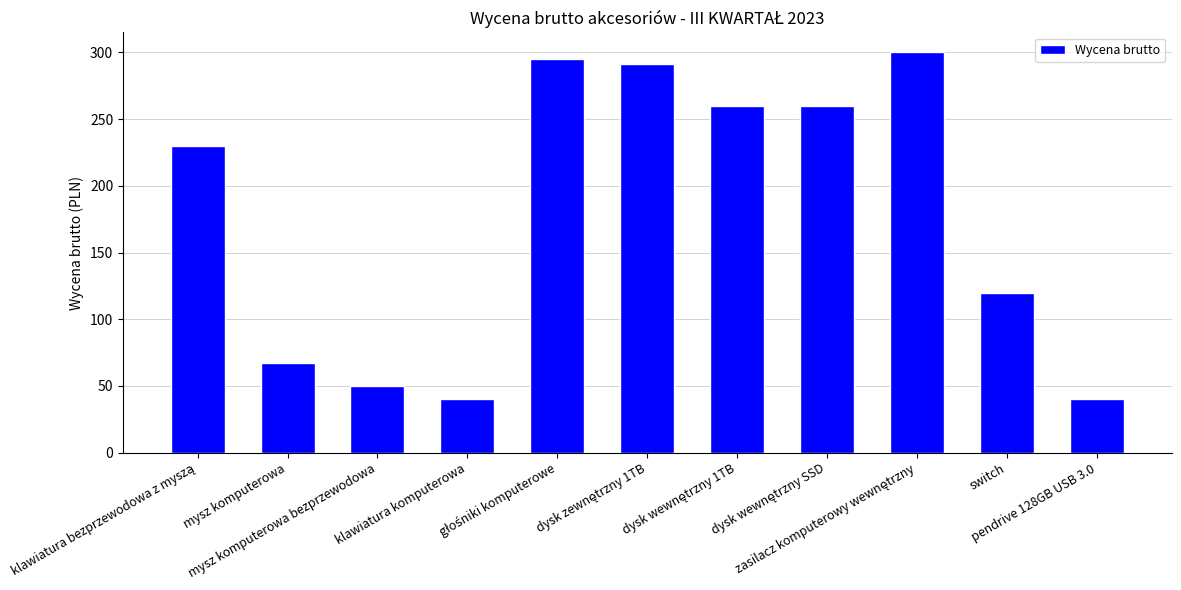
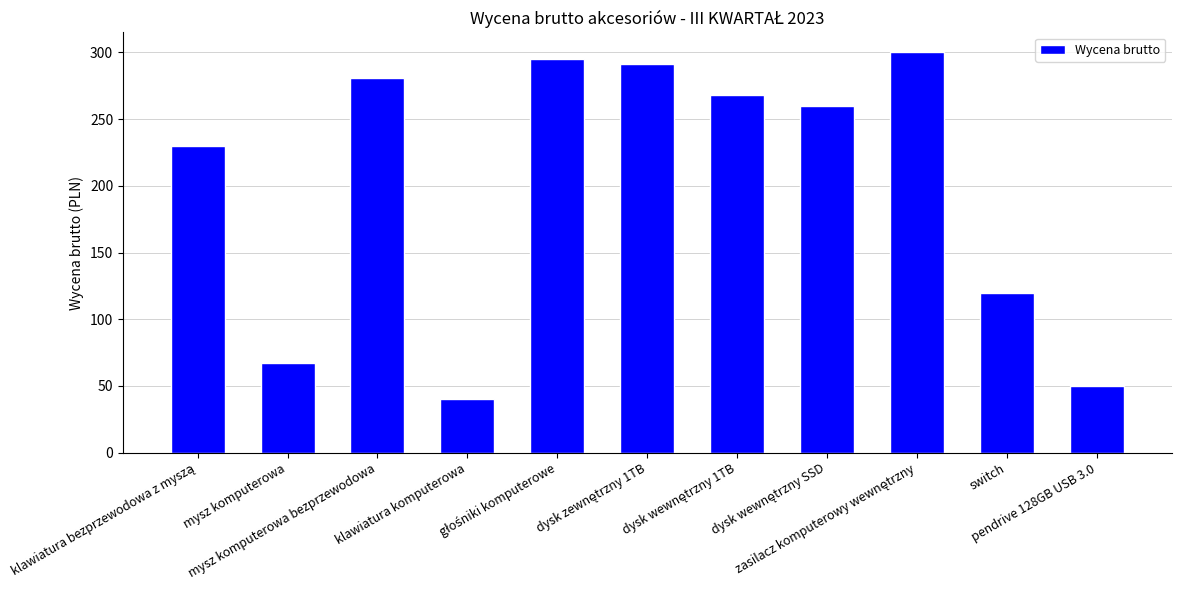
  {
    "klawiatura bezprzewodowa z myszą": 230,
    "mysz komputerowa": 67,
-   "mysz komputerowa bezprzewodowa": 50,
+   "mysz komputerowa bezprzewodowa": 281,
    "klawiatura komputerowa": 40,
    "głośniki komputerowe": 295,
    "dysk zewnętrzny 1TB": 291,
-   "dysk wewnętrzny 1TB": 260,
+   "dysk wewnętrzny 1TB": 268,
    "dysk wewnętrzny SSD": 260,
    "zasilacz komputerowy wewnętrzny": 300,
    "switch": 120,
-   "pendrive 128GB USB 3.0": 40
+   "pendrive 128GB USB 3.0": 50
  }
